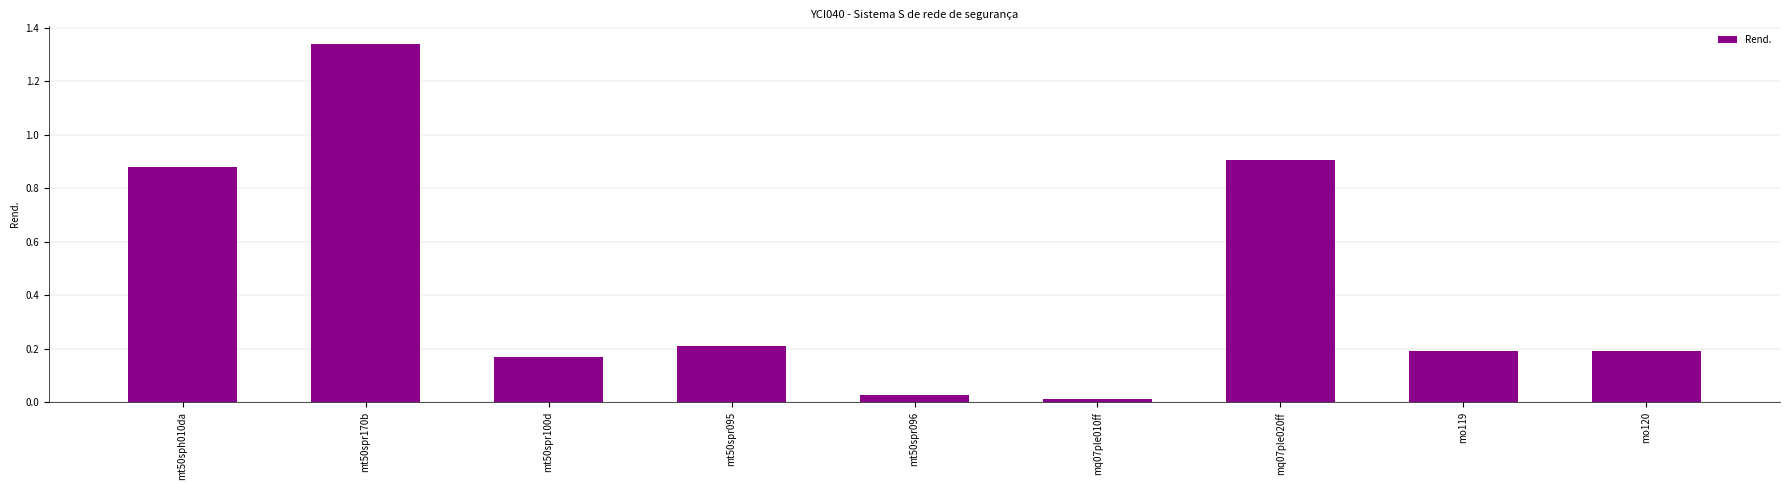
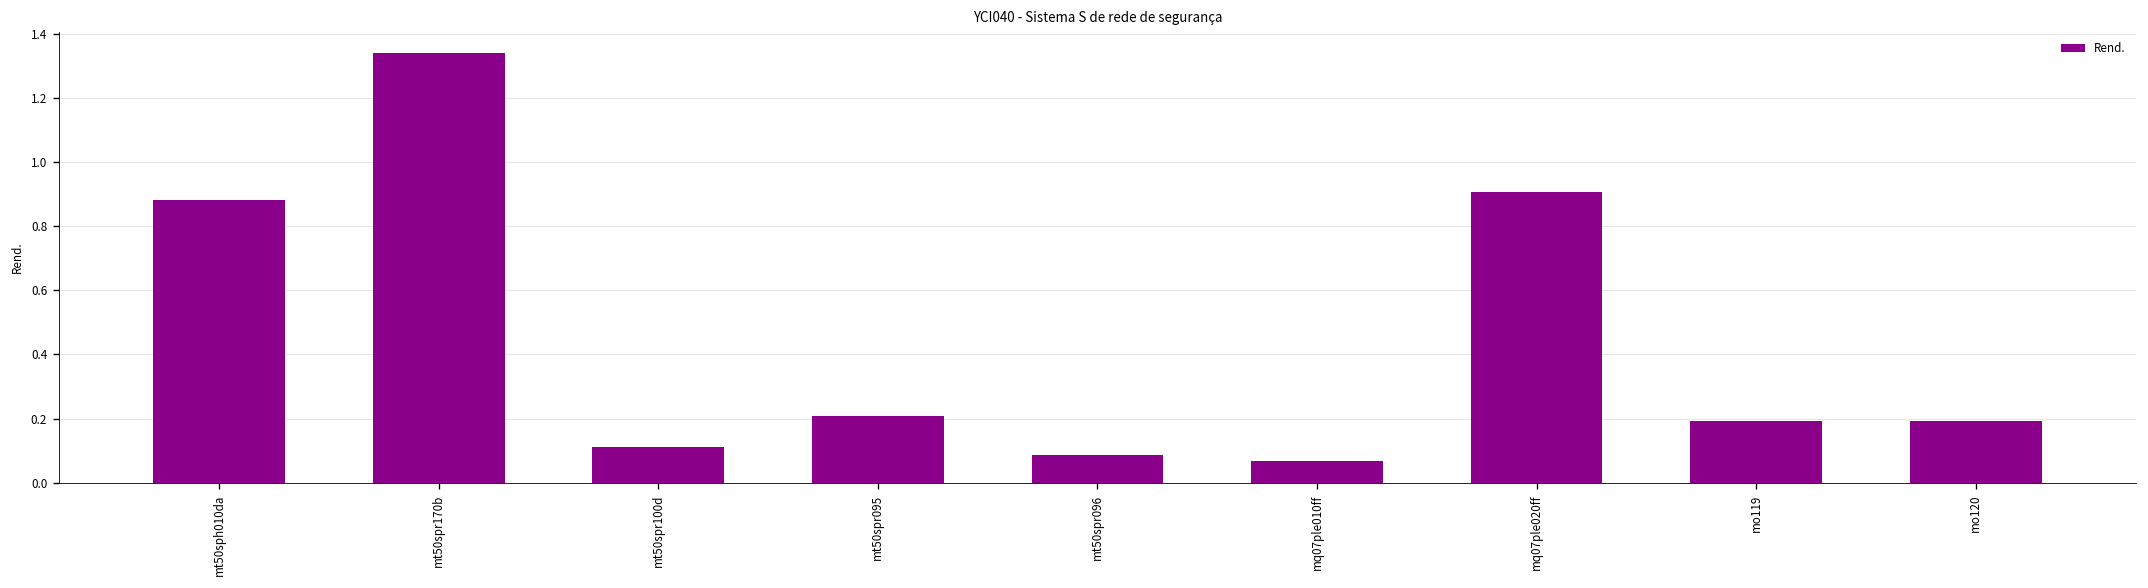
  {
    "mt50sph010da": 0.88,
    "mt50spr170b": 1.34,
-   "mt50spr100d": 0.17,
+   "mt50spr100d": 0.11,
    "mt50spr095": 0.21,
-   "mt50spr096": 0.03,
-   "mq07ple010ff": 0.01,
+   "mt50spr096": 0.09,
+   "mq07ple010ff": 0.07,
    "mq07ple020ff": 0.91,
    "mo119": 0.19,
    "mo120": 0.19
  }
